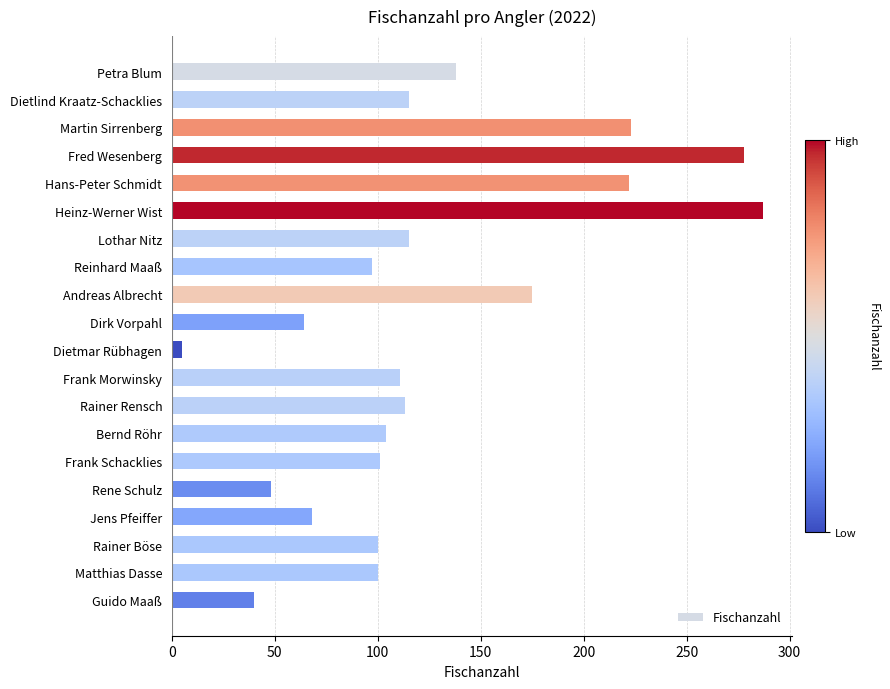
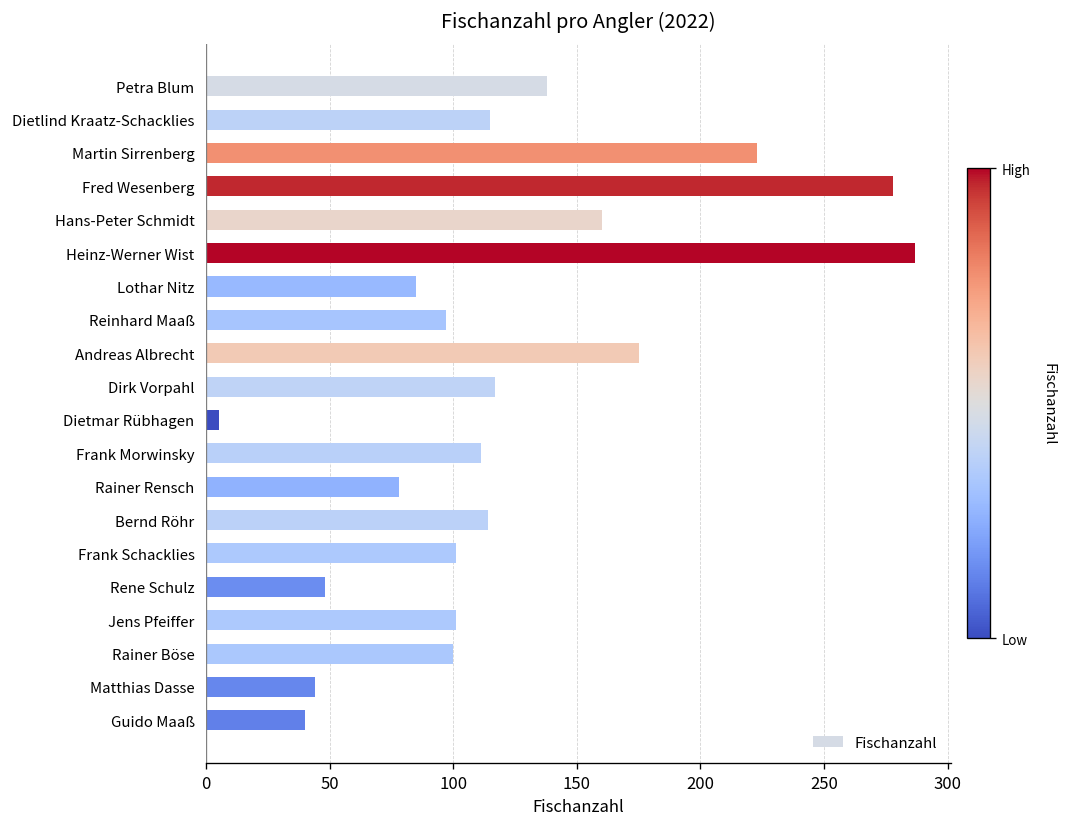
  {
    "Petra Blum": 138,
    "Dietlind Kraatz-Schacklies": 115,
    "Martin Sirrenberg": 223,
    "Fred Wesenberg": 278,
-   "Hans-Peter Schmidt": 222,
+   "Hans-Peter Schmidt": 160,
    "Heinz-Werner Wist": 287,
-   "Lothar Nitz": 115,
+   "Lothar Nitz": 85,
    "Reinhard Maaß": 97,
    "Andreas Albrecht": 175,
-   "Dirk Vorpahl": 64,
+   "Dirk Vorpahl": 117,
    "Dietmar Rübhagen": 5,
    "Frank Morwinsky": 111,
-   "Rainer Rensch": 113,
-   "Bernd Röhr": 104,
+   "Rainer Rensch": 78,
+   "Bernd Röhr": 114,
    "Frank Schacklies": 101,
    "Rene Schulz": 48,
-   "Jens Pfeiffer": 68,
+   "Jens Pfeiffer": 101,
    "Rainer Böse": 100,
-   "Matthias Dasse": 100,
+   "Matthias Dasse": 44,
    "Guido Maaß": 40
  }
